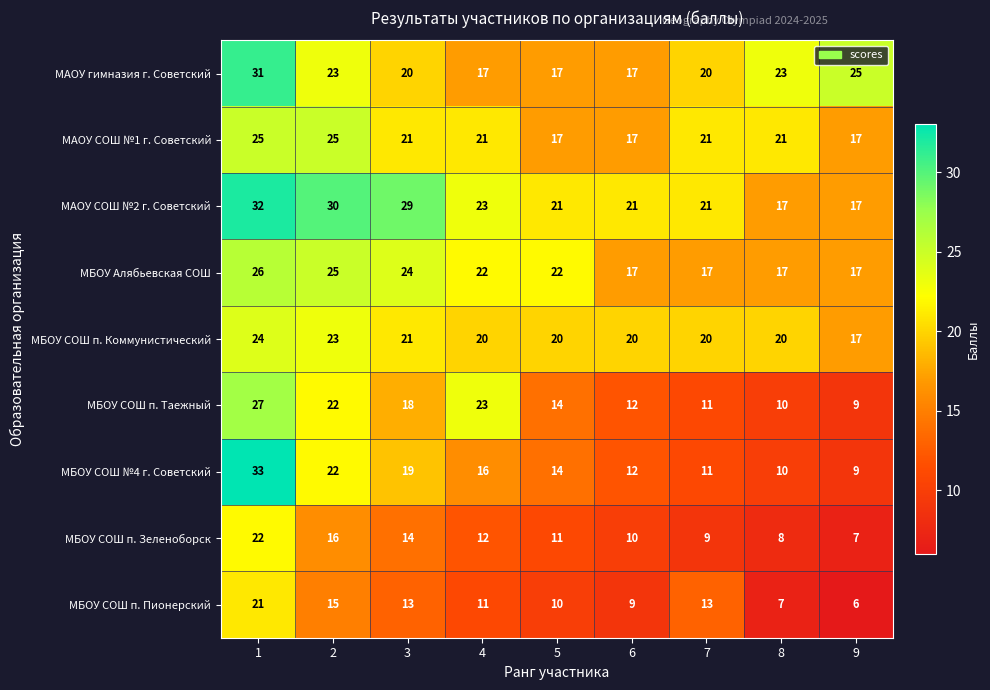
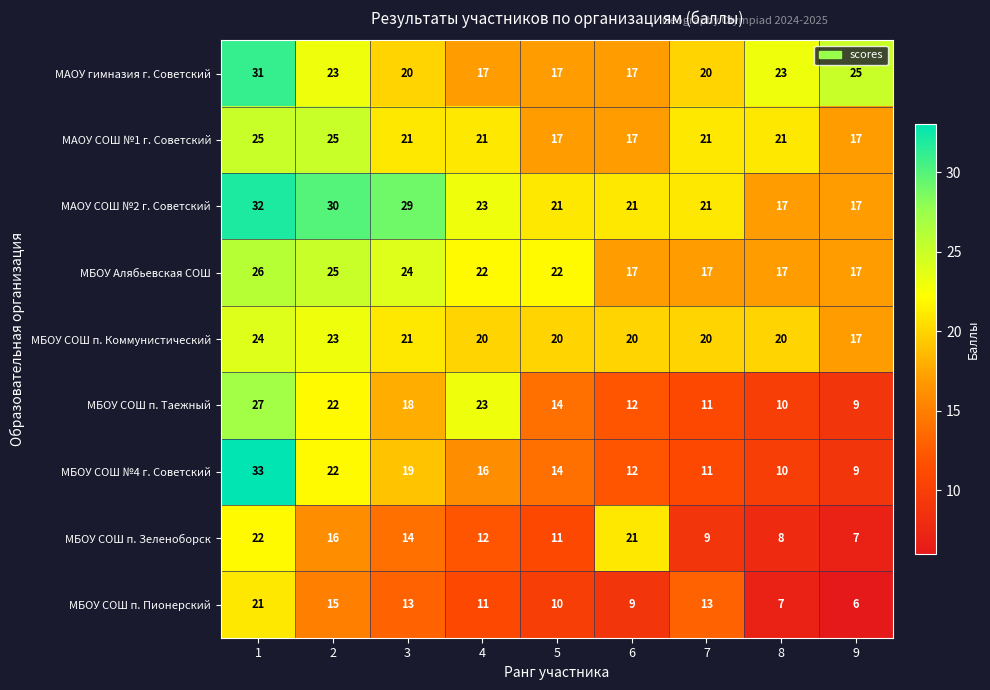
  {
    "МАОУ гимназия г. Советский": {
      "1": 31,
      "2": 23,
      "3": 20,
      "4": 17,
      "5": 17,
      "6": 17,
      "7": 20,
      "8": 23,
      "9": 25
    },
    "МАОУ СОШ №1 г. Советский": {
      "1": 25,
      "2": 25,
      "3": 21,
      "4": 21,
      "5": 17,
      "6": 17,
      "7": 21,
      "8": 21,
      "9": 17
    },
    "МАОУ СОШ №2 г. Советский": {
      "1": 32,
      "2": 30,
      "3": 29,
      "4": 23,
      "5": 21,
      "6": 21,
      "7": 21,
      "8": 17,
      "9": 17
    },
    "МБОУ Алябьевская СОШ": {
      "1": 26,
      "2": 25,
      "3": 24,
      "4": 22,
      "5": 22,
      "6": 17,
      "7": 17,
      "8": 17,
      "9": 17
    },
    "МБОУ СОШ п. Коммунистический": {
      "1": 24,
      "2": 23,
      "3": 21,
      "4": 20,
      "5": 20,
      "6": 20,
      "7": 20,
      "8": 20,
      "9": 17
    },
    "МБОУ СОШ п. Таежный": {
      "1": 27,
      "2": 22,
      "3": 18,
      "4": 23,
      "5": 14,
      "6": 12,
      "7": 11,
      "8": 10,
      "9": 9
    },
    "МБОУ СОШ №4 г. Советский": {
      "1": 33,
      "2": 22,
      "3": 19,
      "4": 16,
      "5": 14,
      "6": 12,
      "7": 11,
      "8": 10,
      "9": 9
    },
    "МБОУ СОШ п. Зеленоборск": {
      "1": 22,
      "2": 16,
      "3": 14,
      "4": 12,
      "5": 11,
-     "6": 10,
+     "6": 21,
      "7": 9,
      "8": 8,
      "9": 7
    },
    "МБОУ СОШ п. Пионерский": {
      "1": 21,
      "2": 15,
      "3": 13,
      "4": 11,
      "5": 10,
      "6": 9,
      "7": 13,
      "8": 7,
      "9": 6
    }
  }
